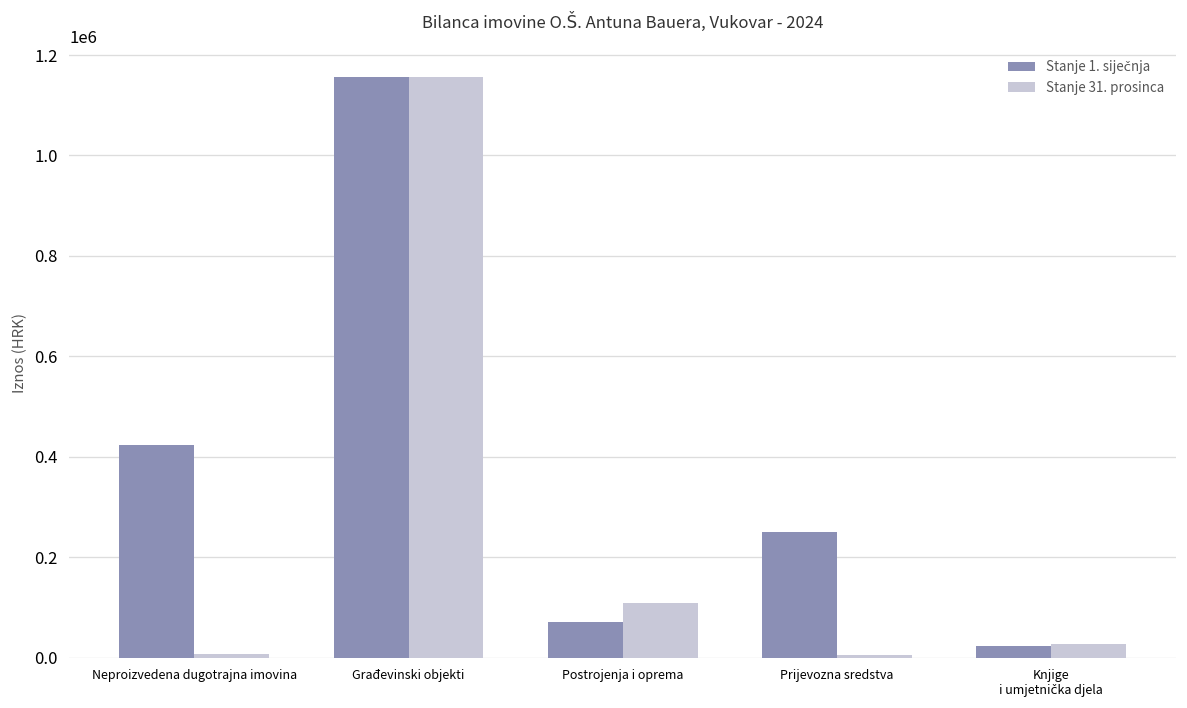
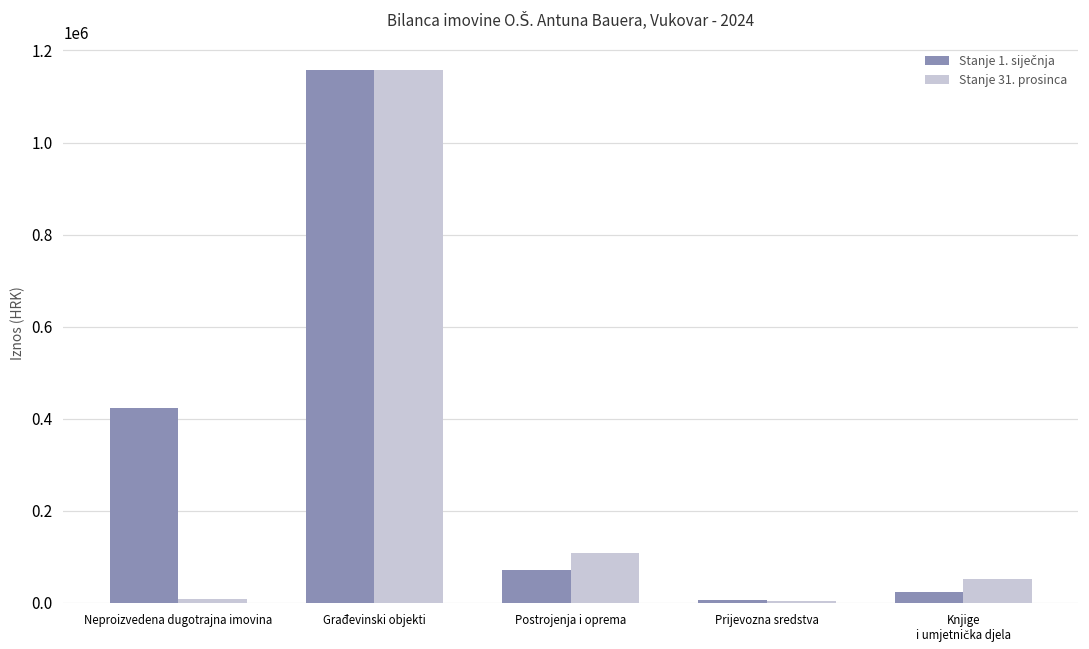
  {
    "Stanje 1. siječnja": {
      "Neproizvedena dugotrajna imovina": 420000,
      "Građevinski objekti": 1160000,
      "Postrojenja i oprema": 70000,
-     "Prijevozna sredstva": 250000,
+     "Prijevozna sredstva": 10000,
      "Knjige i umjetnička djela": 20000
    },
    "Stanje 31. prosinca": {
      "Neproizvedena dugotrajna imovina": 10000,
      "Građevinski objekti": 1160000,
      "Postrojenja i oprema": 110000,
-     "Knjige i umjetnička djela": 30000
+     "Knjige i umjetnička djela": 50000
    }
  }
